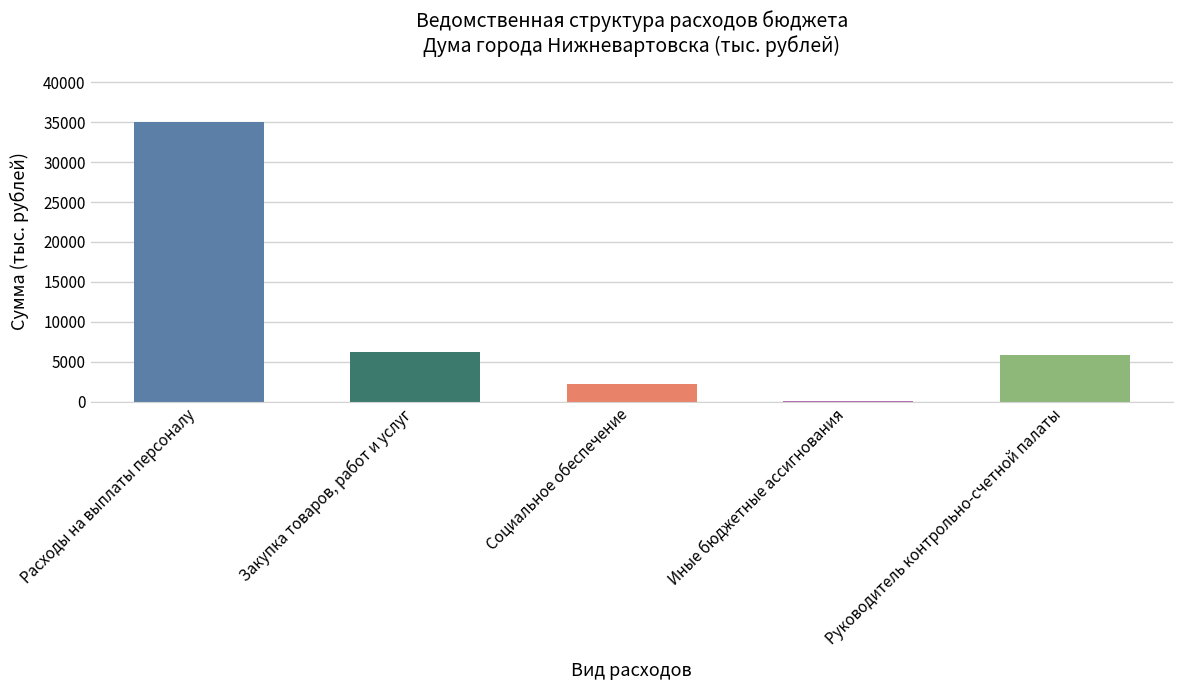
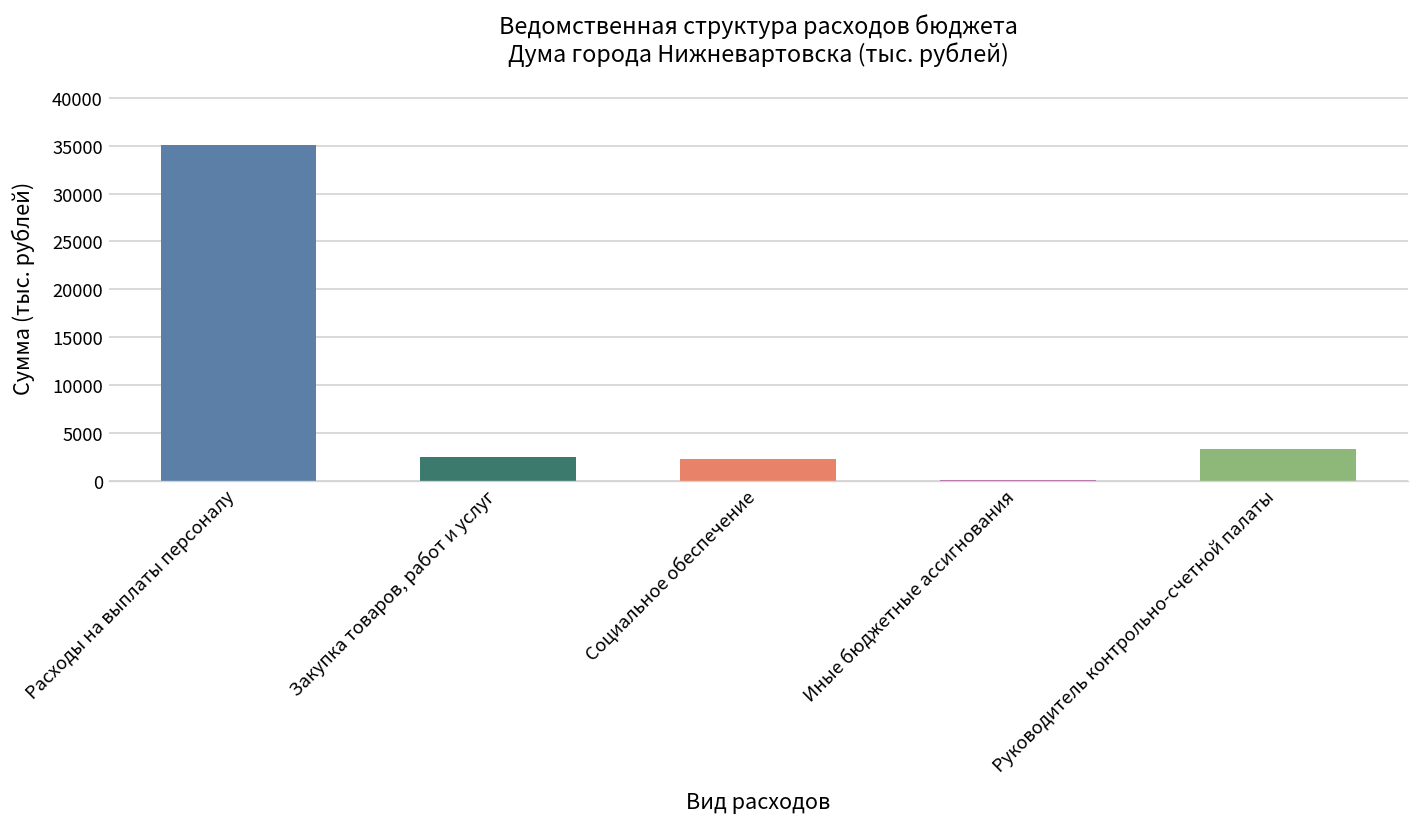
  {
    "Расходы на выплаты персоналу": 35000,
-   "Закупка товаров, работ и услуг": 6000,
+   "Закупка товаров, работ и услуг": 2000,
    "Социальное обеспечение": 2000,
-   "Руководитель контрольно-счетной палаты": 6000
+   "Руководитель контрольно-счетной палаты": 3000
  }
